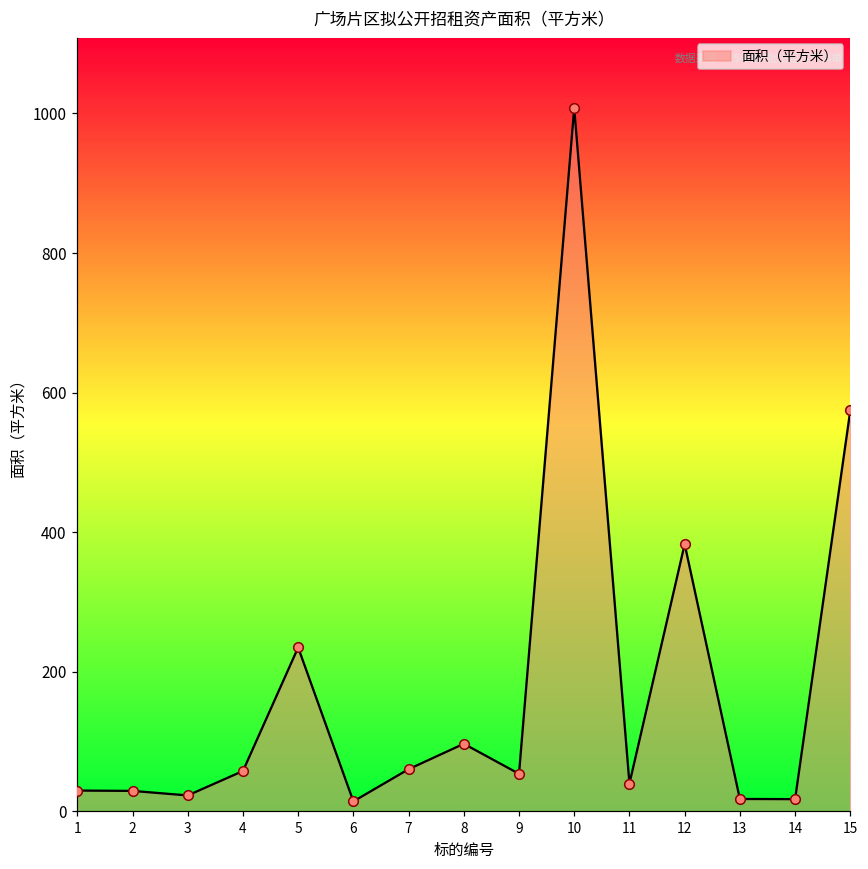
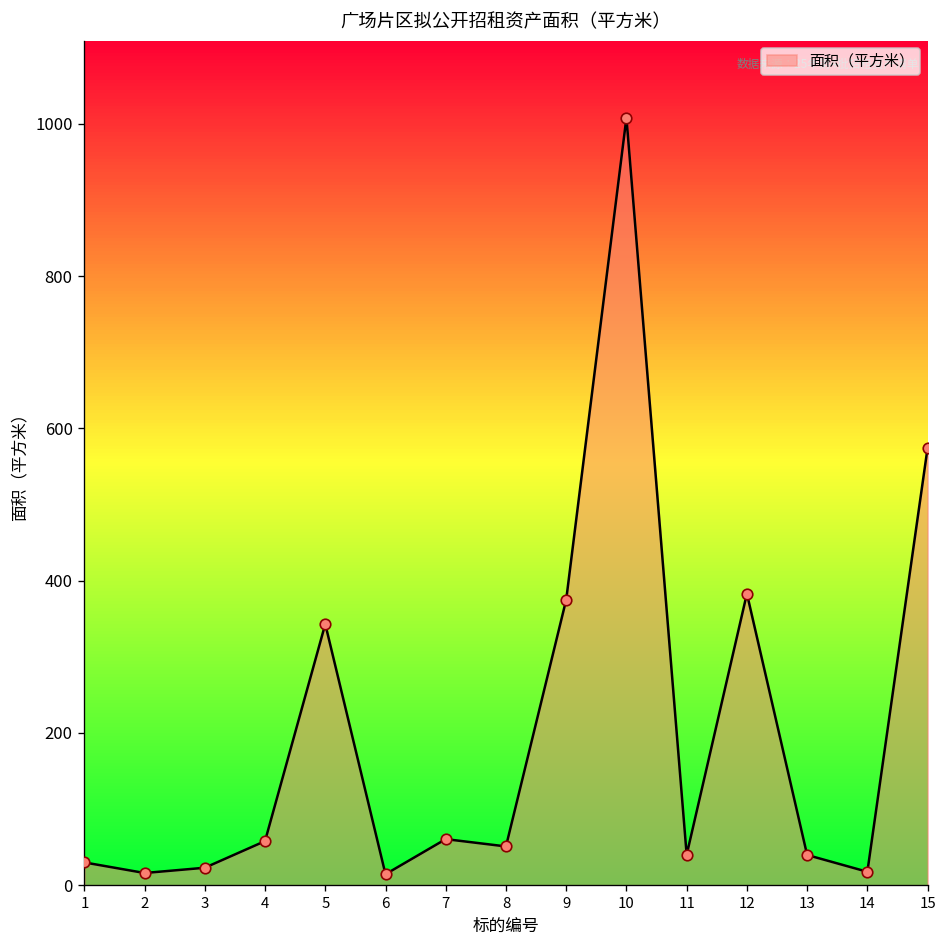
  {
    "1": 30,
-   "2": 30,
+   "2": 20,
    "3": 20,
    "4": 60,
-   "5": 240,
+   "5": 340,
    "6": 10,
    "7": 60,
-   "8": 100,
-   "9": 50,
+   "8": 50,
+   "9": 380,
    "10": 1010,
    "11": 40,
    "12": 380,
-   "13": 20,
+   "13": 40,
    "14": 20,
    "15": 570
  }
